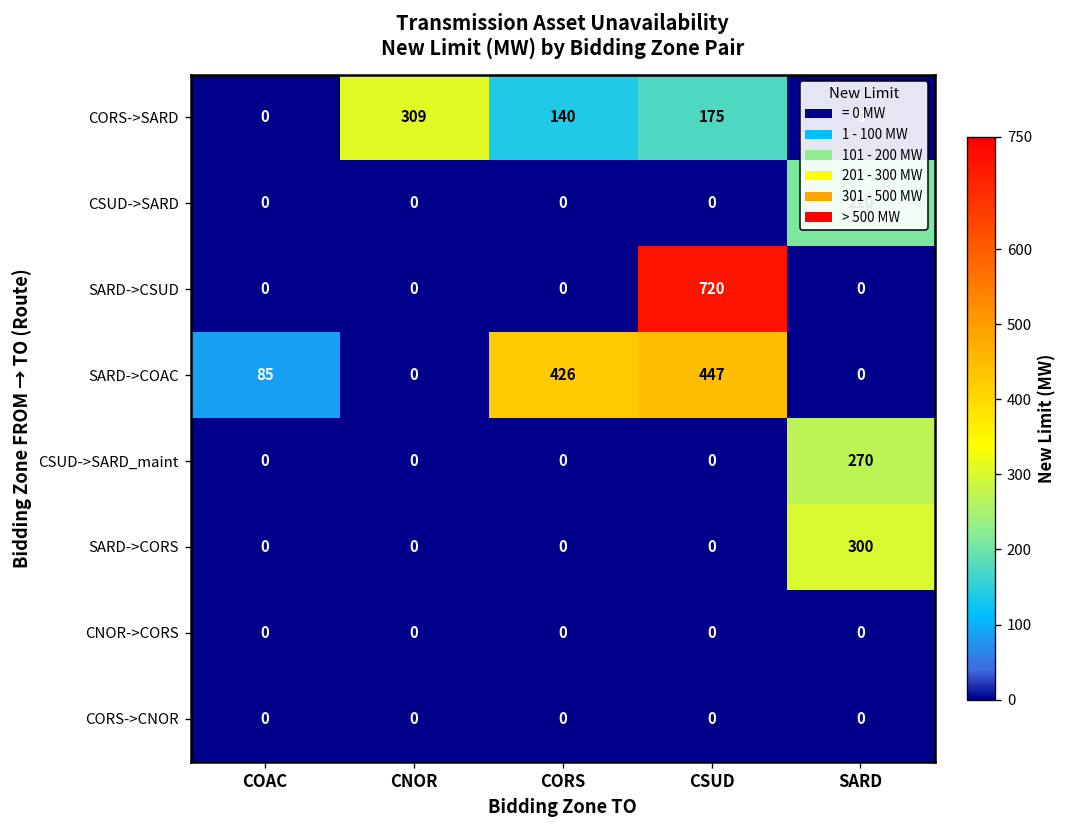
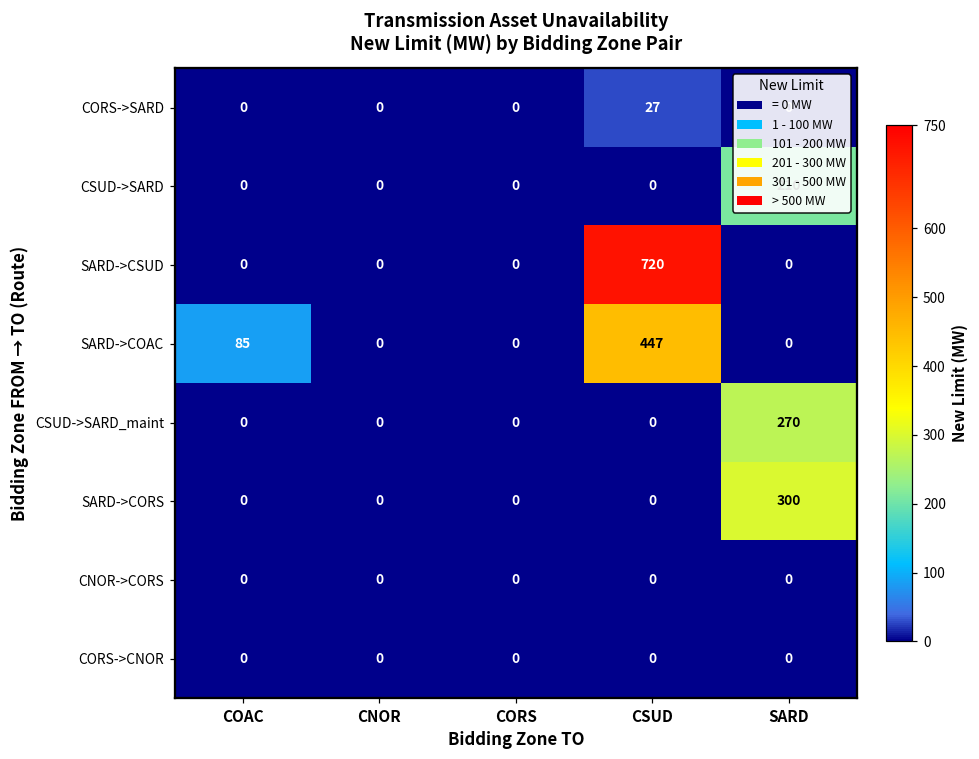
  {
    "CORS->SARD": {
      "COAC": 0,
-     "CNOR": 309,
-     "CORS": 140,
-     "CSUD": 175
+     "CNOR": 0,
+     "CORS": 0,
+     "CSUD": 27
    },
    "CSUD->SARD": {
      "COAC": 0,
      "CNOR": 0,
      "CORS": 0,
      "CSUD": 0
    },
    "SARD->CSUD": {
      "COAC": 0,
      "CNOR": 0,
      "CORS": 0,
      "CSUD": 720,
      "SARD": 0
    },
    "SARD->COAC": {
      "COAC": 85,
      "CNOR": 0,
-     "CORS": 426,
+     "CORS": 0,
      "CSUD": 447,
      "SARD": 0
    },
    "CSUD->SARD_maint": {
      "COAC": 0,
      "CNOR": 0,
      "CORS": 0,
      "CSUD": 0,
      "SARD": 270
    },
    "SARD->CORS": {
      "COAC": 0,
      "CNOR": 0,
      "CORS": 0,
      "CSUD": 0,
      "SARD": 300
    },
    "CNOR->CORS": {
      "COAC": 0,
      "CNOR": 0,
      "CORS": 0,
      "CSUD": 0,
      "SARD": 0
    },
    "CORS->CNOR": {
      "COAC": 0,
      "CNOR": 0,
      "CORS": 0,
      "CSUD": 0,
      "SARD": 0
    }
  }
